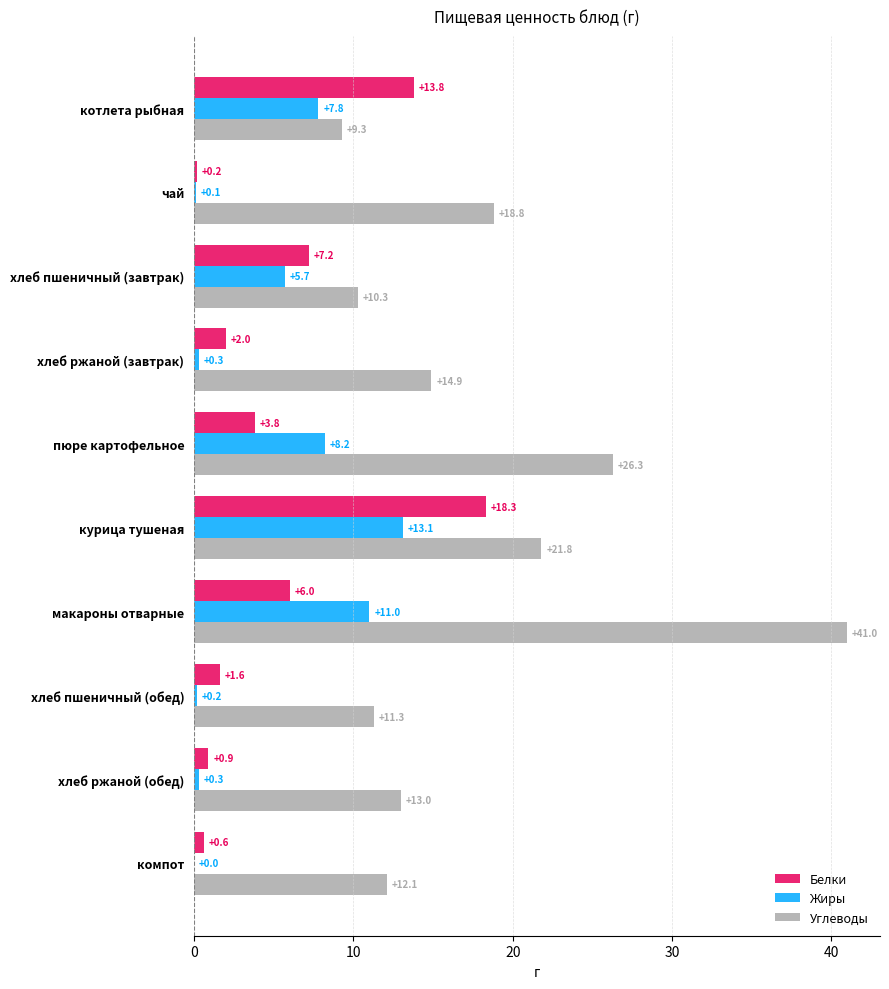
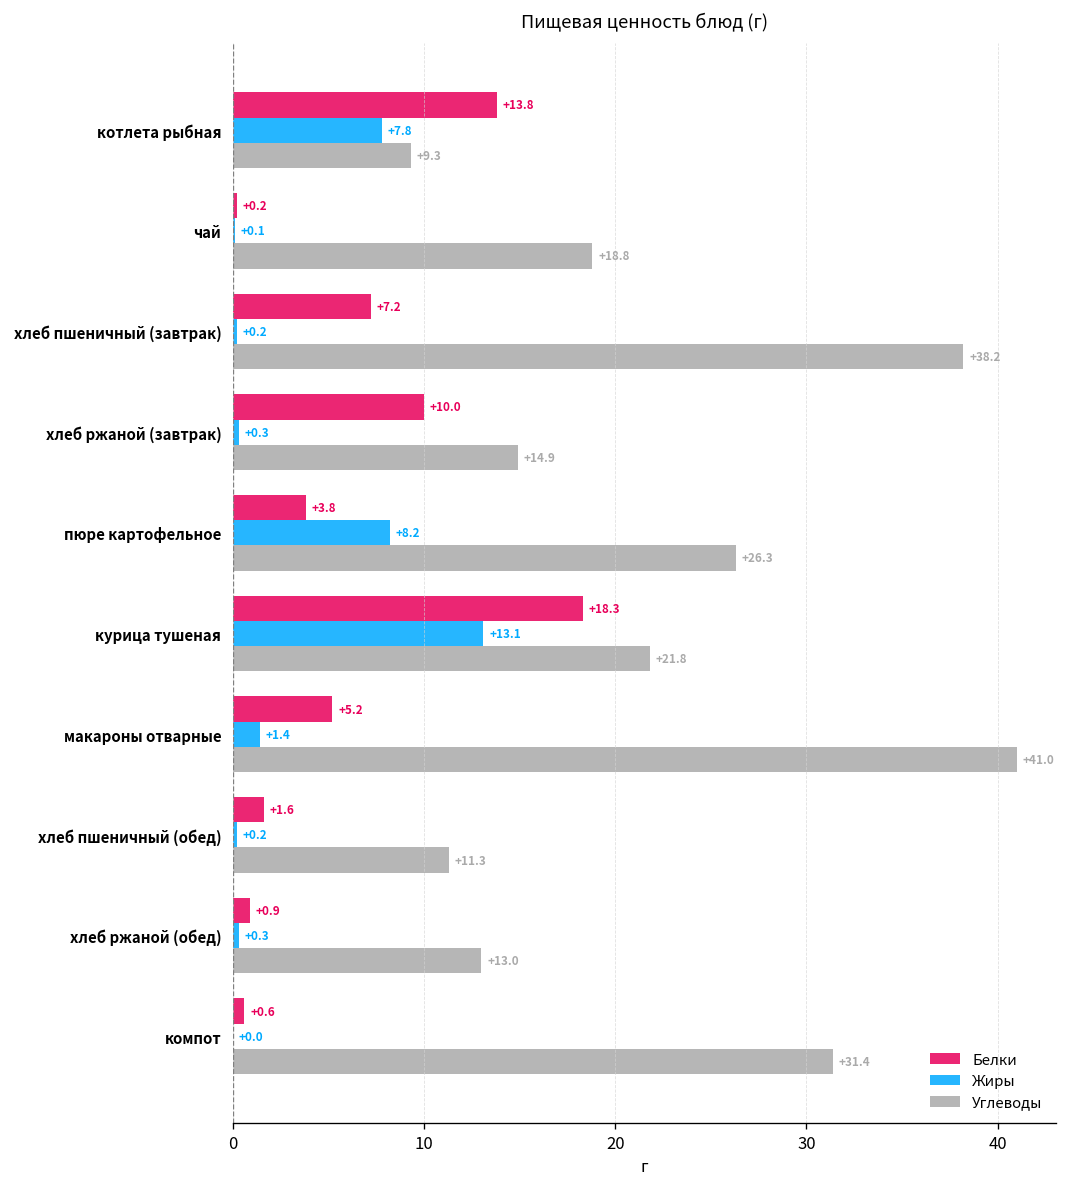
  {
    "Белки": {
      "котлета рыбная": "+13.8",
      "чай": "+0.2",
      "хлеб пшеничный (завтрак)": "+7.2",
-     "хлеб ржаной (завтрак)": "+2.0",
+     "хлеб ржаной (завтрак)": "+10.0",
      "пюре картофельное": "+3.8",
      "курица тушеная": "+18.3",
-     "макароны отварные": "+6.0",
+     "макароны отварные": "+5.2",
      "хлеб пшеничный (обед)": "+1.6",
      "хлеб ржаной (обед)": "+0.9",
      "компот": "+0.6"
    },
    "Жиры": {
      "котлета рыбная": "+7.8",
      "чай": "+0.1",
-     "хлеб пшеничный (завтрак)": "+5.7",
+     "хлеб пшеничный (завтрак)": "+0.2",
      "хлеб ржаной (завтрак)": "+0.3",
      "пюре картофельное": "+8.2",
      "курица тушеная": "+13.1",
-     "макароны отварные": "+11.0",
+     "макароны отварные": "+1.4",
      "хлеб пшеничный (обед)": "+0.2",
      "хлеб ржаной (обед)": "+0.3",
      "компот": "+0.0"
    },
    "Углеводы": {
      "котлета рыбная": "+9.3",
      "чай": "+18.8",
-     "хлеб пшеничный (завтрак)": "+10.3",
+     "хлеб пшеничный (завтрак)": "+38.2",
      "хлеб ржаной (завтрак)": "+14.9",
      "пюре картофельное": "+26.3",
      "курица тушеная": "+21.8",
      "макароны отварные": "+41.0",
      "хлеб пшеничный (обед)": "+11.3",
      "хлеб ржаной (обед)": "+13.0",
-     "компот": "+12.1"
+     "компот": "+31.4"
    }
  }
